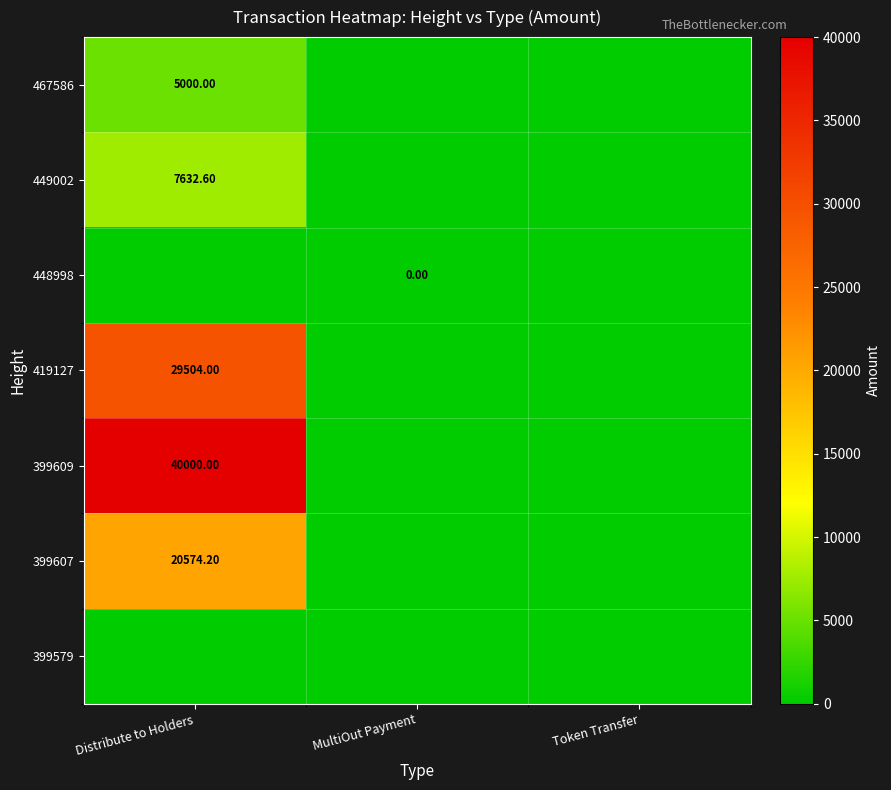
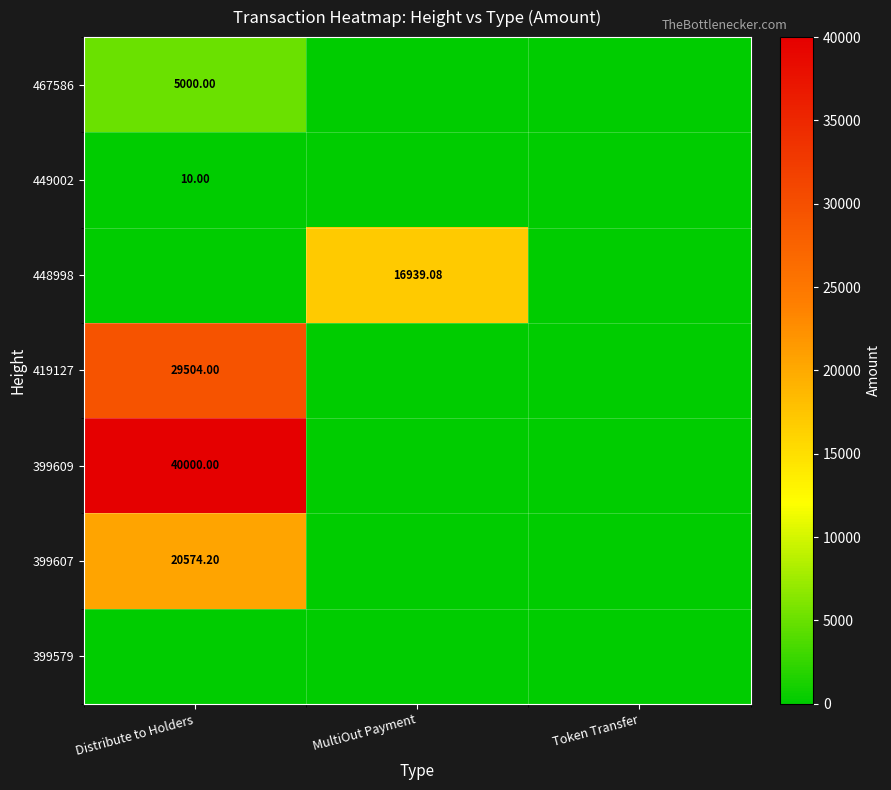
  {
    "467586": {
      "Distribute to Holders": 5000.00
    },
    "449002": {
-     "Distribute to Holders": 7632.60
+     "Distribute to Holders": 10.00
    },
    "448998": {
-     "MultiOut Payment": 0.00
+     "MultiOut Payment": 16939.08
    },
    "419127": {
      "Distribute to Holders": 29504.00
    },
    "399609": {
      "Distribute to Holders": 40000.00
    },
    "399607": {
      "Distribute to Holders": 20574.20
    }
  }
